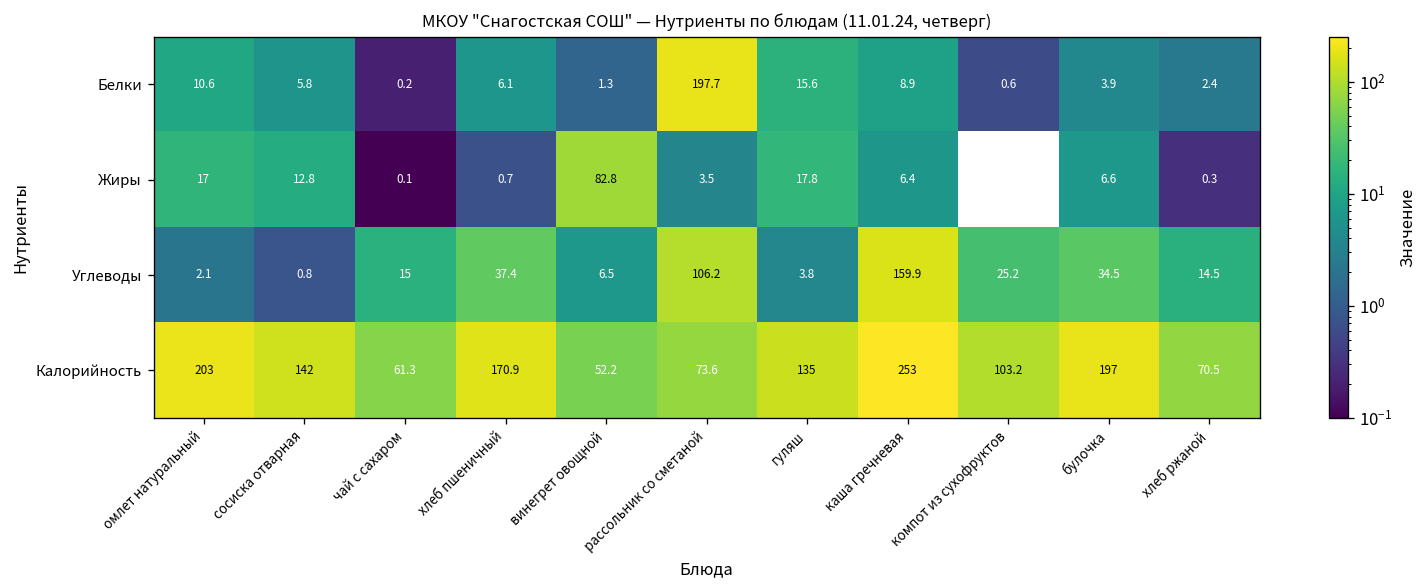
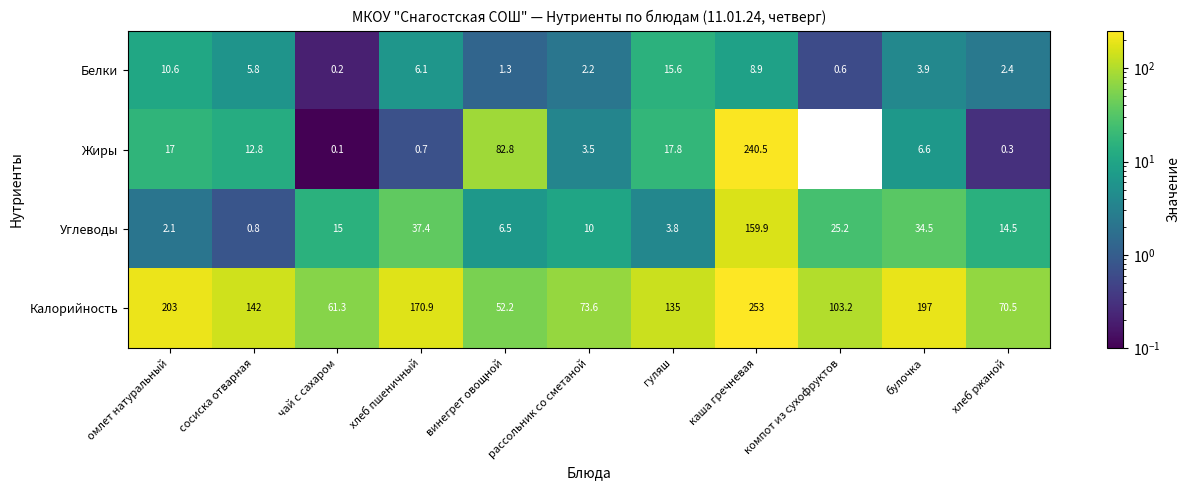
  {
    "Белки": {
      "омлет натуральный": 10.6,
      "сосиска отварная": 5.8,
      "чай с сахаром": 0.2,
      "хлеб пшеничный": 6.1,
      "винегрет овощной": 1.3,
-     "рассольник со сметаной": 197.7,
+     "рассольник со сметаной": 2.2,
      "гуляш": 15.6,
      "каша гречневая": 8.9,
      "компот из сухофруктов": 0.6,
      "булочка": 3.9,
      "хлеб ржаной": 2.4
    },
    "Жиры": {
      "омлет натуральный": 17,
      "сосиска отварная": 12.8,
      "чай с сахаром": 0.1,
      "хлеб пшеничный": 0.7,
      "винегрет овощной": 82.8,
      "рассольник со сметаной": 3.5,
      "гуляш": 17.8,
-     "каша гречневая": 6.4,
+     "каша гречневая": 240.5,
      "булочка": 6.6,
      "хлеб ржаной": 0.3
    },
    "Углеводы": {
      "омлет натуральный": 2.1,
      "сосиска отварная": 0.8,
      "чай с сахаром": 15,
      "хлеб пшеничный": 37.4,
      "винегрет овощной": 6.5,
-     "рассольник со сметаной": 106.2,
+     "рассольник со сметаной": 10,
      "гуляш": 3.8,
      "каша гречневая": 159.9,
      "компот из сухофруктов": 25.2,
      "булочка": 34.5,
      "хлеб ржаной": 14.5
    },
    "Калорийность": {
      "омлет натуральный": 203,
      "сосиска отварная": 142,
      "чай с сахаром": 61.3,
      "хлеб пшеничный": 170.9,
      "винегрет овощной": 52.2,
      "рассольник со сметаной": 73.6,
      "гуляш": 135,
      "каша гречневая": 253,
      "компот из сухофруктов": 103.2,
      "булочка": 197,
      "хлеб ржаной": 70.5
    }
  }
